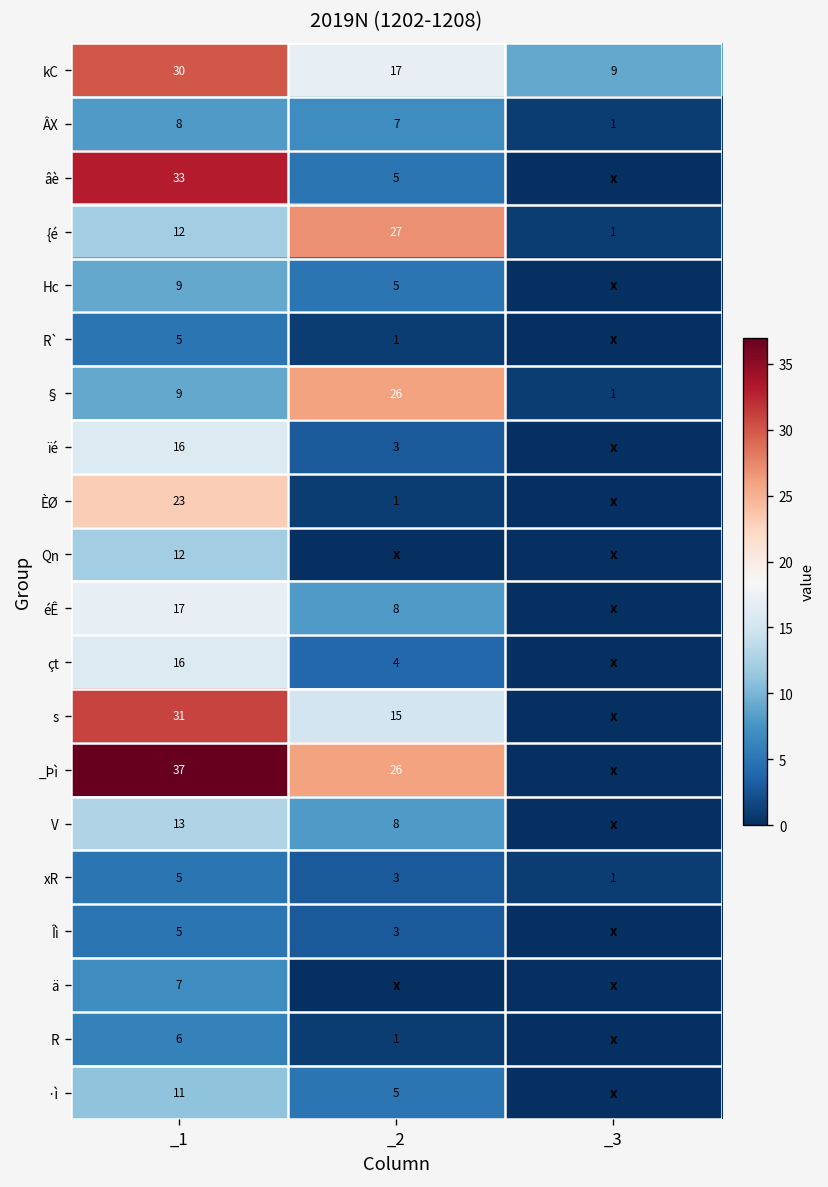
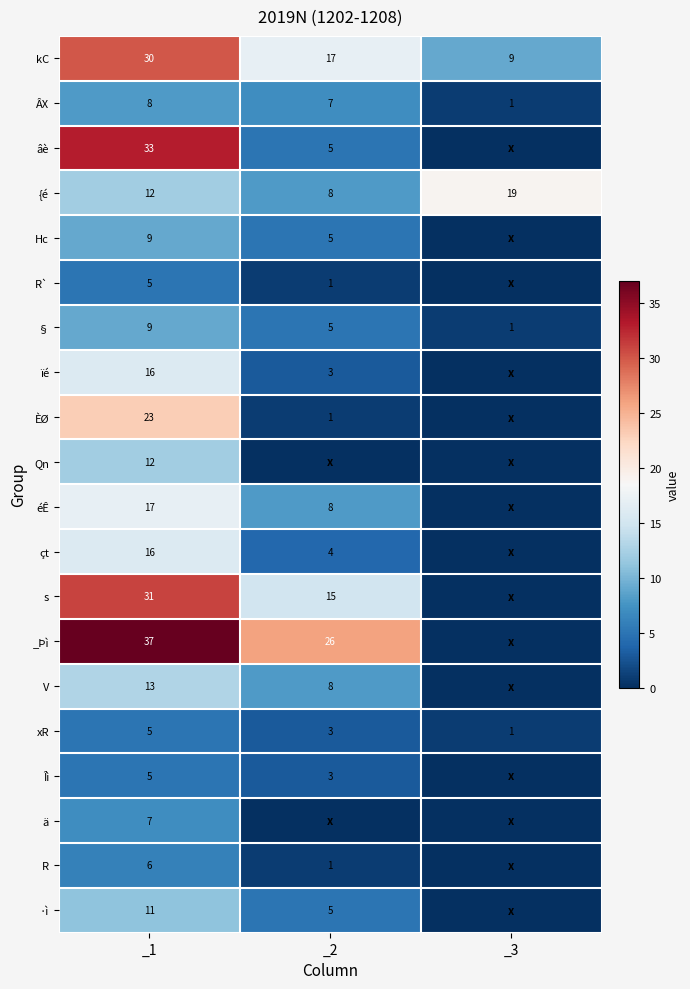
  {
    "kC": {
      "_1": 30,
      "_2": 17,
      "_3": 9
    },
    "ÂX": {
      "_1": 8,
      "_2": 7,
      "_3": 1
    },
    "âè": {
      "_1": 33,
      "_2": 5
    },
    "{é": {
      "_1": 12,
-     "_2": 27,
-     "_3": 1
+     "_2": 8,
+     "_3": 19
    },
    "Hc": {
      "_1": 9,
      "_2": 5
    },
    "R`": {
      "_1": 5,
      "_2": 1
    },
    "§": {
      "_1": 9,
-     "_2": 26,
+     "_2": 5,
      "_3": 1
    },
    "ïé": {
      "_1": 16,
      "_2": 3
    },
    "ÈØ": {
      "_1": 23,
      "_2": 1
    },
    "Qn": {
      "_1": 12
    },
    "éÊ": {
      "_1": 17,
      "_2": 8
    },
    "çt": {
      "_1": 16,
      "_2": 4
    },
    "s": {
      "_1": 31,
      "_2": 15
    },
    "_Þì": {
      "_1": 37,
      "_2": 26
    },
    "V": {
      "_1": 13,
      "_2": 8
    },
    "xR": {
      "_1": 5,
      "_2": 3,
      "_3": 1
    },
    "Îì": {
      "_1": 5,
      "_2": 3
    },
    "ä": {
      "_1": 7
    },
    "R": {
      "_1": 6,
      "_2": 1
    },
    "·ì": {
      "_1": 11,
      "_2": 5
    }
  }
